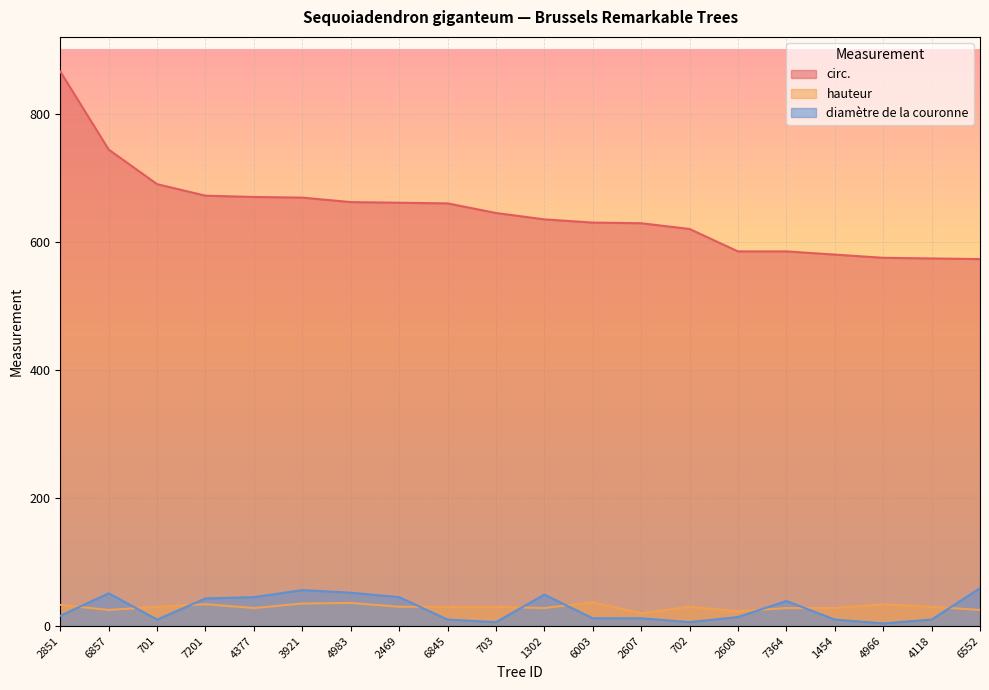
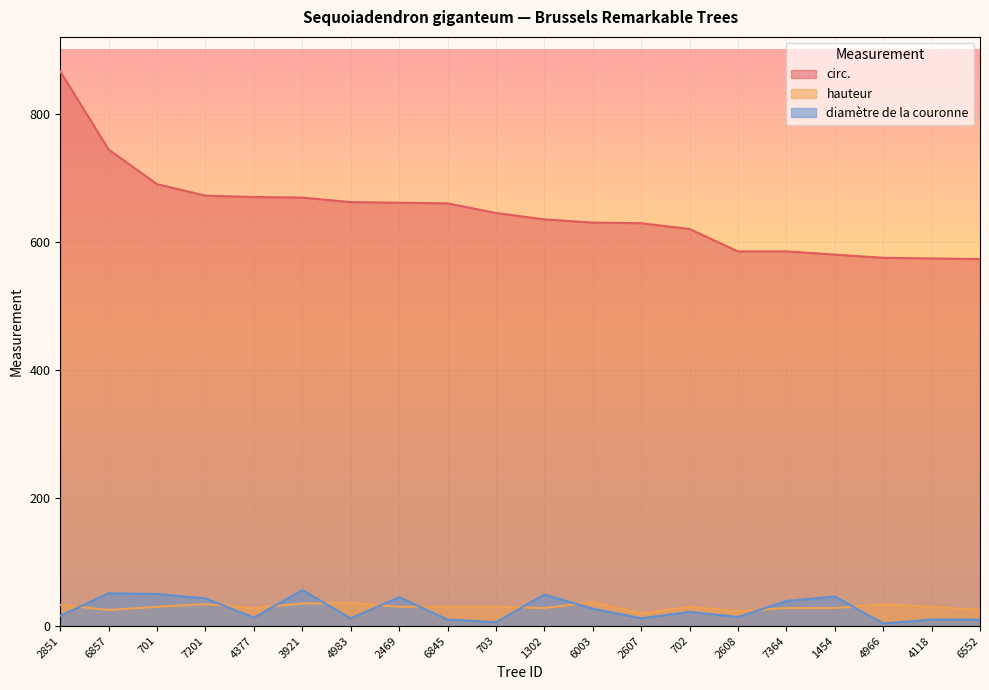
  {
    "diamètre de la couronne": {
      "2851": 20,
      "6857": 50,
-     "701": 10,
+     "701": 50,
      "7201": 40,
-     "4377": 50,
+     "4377": 10,
      "3921": 60,
-     "4983": 50,
+     "4983": 10,
      "2469": 50,
      "6845": 10,
      "703": 10,
      "1302": 50,
-     "6003": 10,
+     "6003": 30,
      "2607": 10,
-     "702": 10,
+     "702": 20,
      "2608": 10,
      "7364": 40,
-     "1454": 10,
+     "1454": 50,
      "4966": 0,
      "4118": 10,
-     "6552": 60
+     "6552": 10
    }
  }
